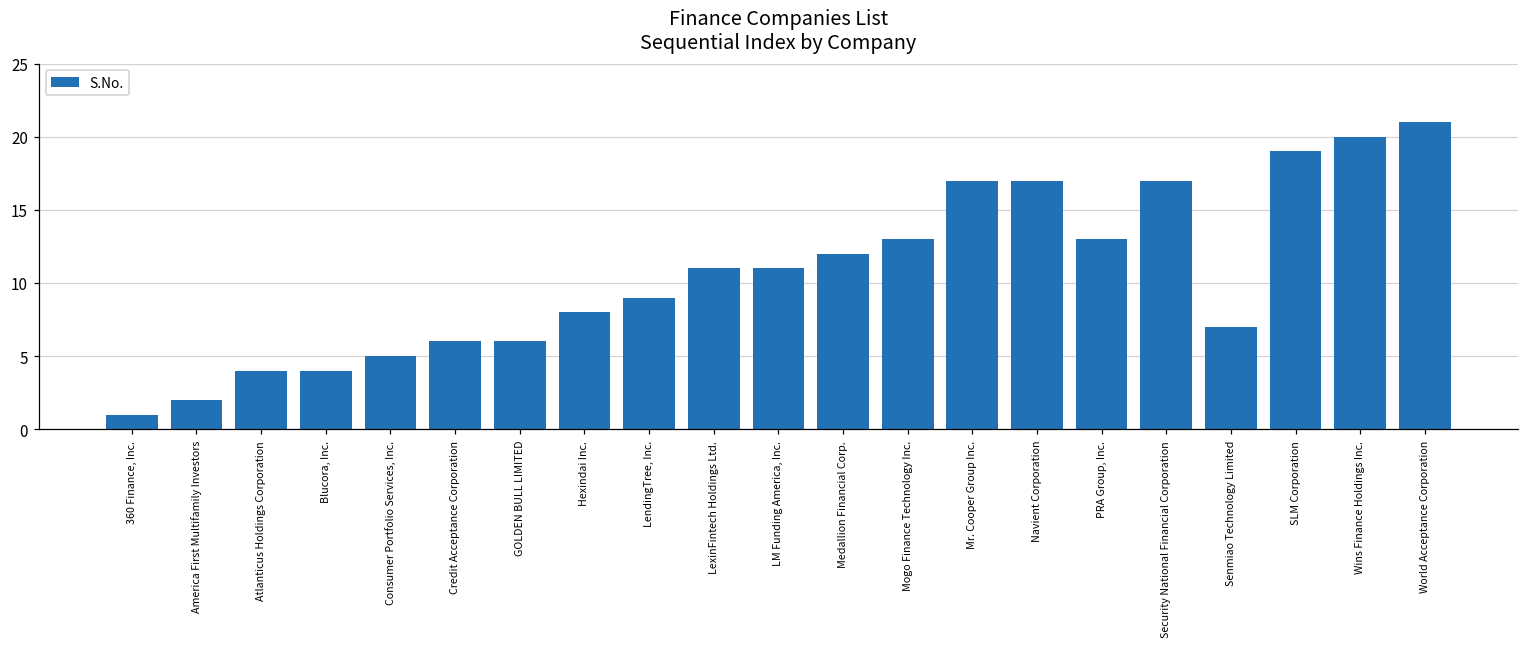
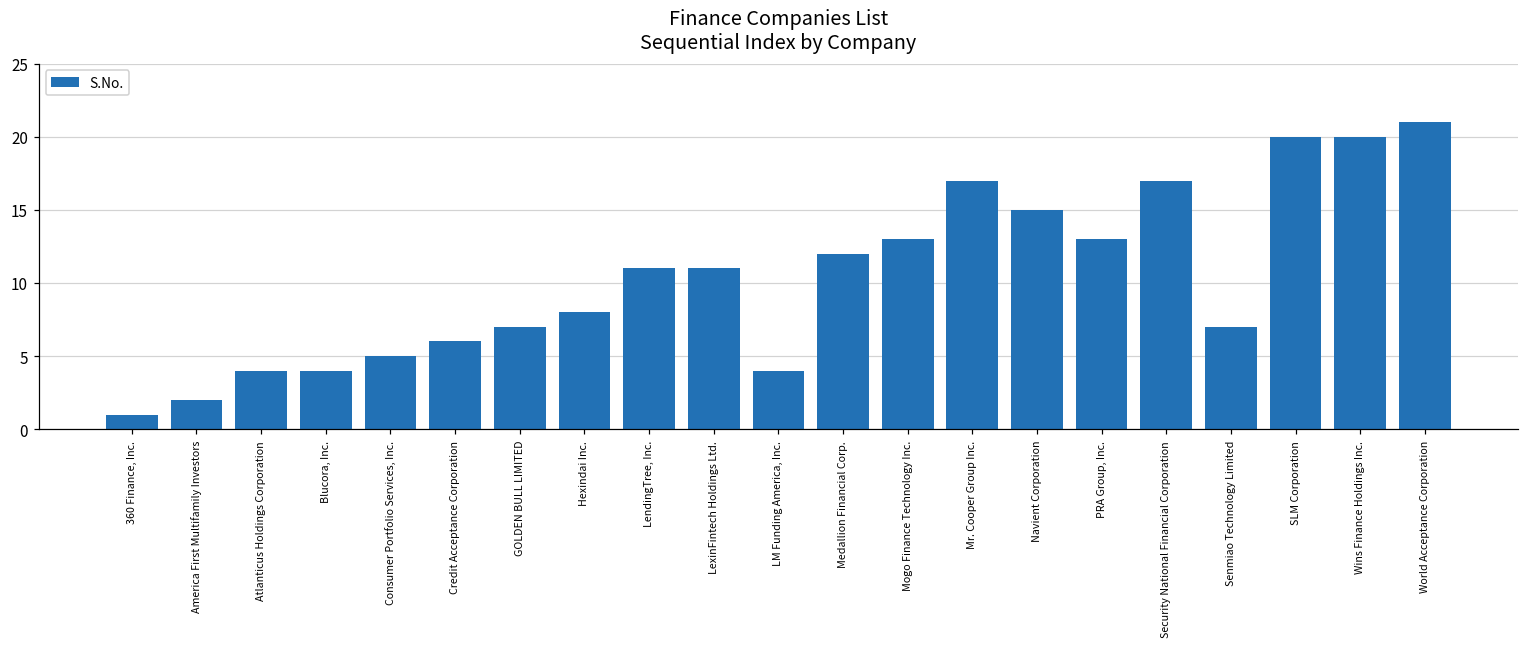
  {
    "360 Finance, Inc.": 1,
    "America First Multifamily Investors": 2,
    "Atlanticus Holdings Corporation": 4,
    "Blucora, Inc.": 4,
    "Consumer Portfolio Services, Inc.": 5,
    "Credit Acceptance Corporation": 6,
-   "GOLDEN BULL LIMITED": 6,
+   "GOLDEN BULL LIMITED": 7,
    "Hexindai Inc.": 8,
-   "LendingTree, Inc.": 9,
+   "LendingTree, Inc.": 11,
    "LexinFintech Holdings Ltd.": 11,
-   "LM Funding America, Inc.": 11,
+   "LM Funding America, Inc.": 4,
    "Medallion Financial Corp.": 12,
    "Mogo Finance Technology Inc.": 13,
    "Mr. Cooper Group Inc.": 17,
-   "Navient Corporation": 17,
+   "Navient Corporation": 15,
    "PRA Group, Inc.": 13,
    "Security National Financial Corporation": 17,
    "Senmiao Technology Limited": 7,
-   "SLM Corporation": 19,
+   "SLM Corporation": 20,
    "Wins Finance Holdings Inc.": 20,
    "World Acceptance Corporation": 21
  }
